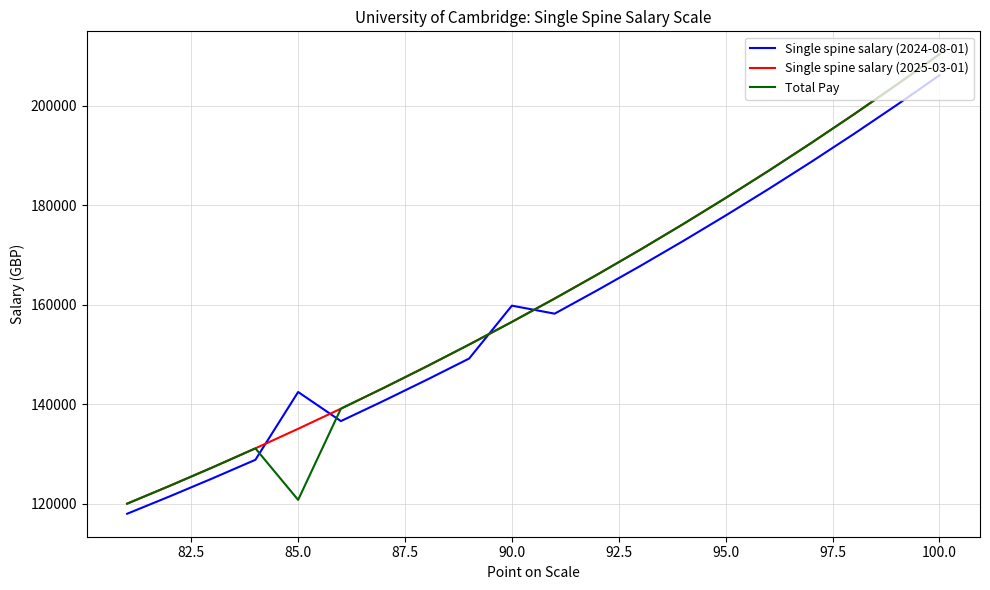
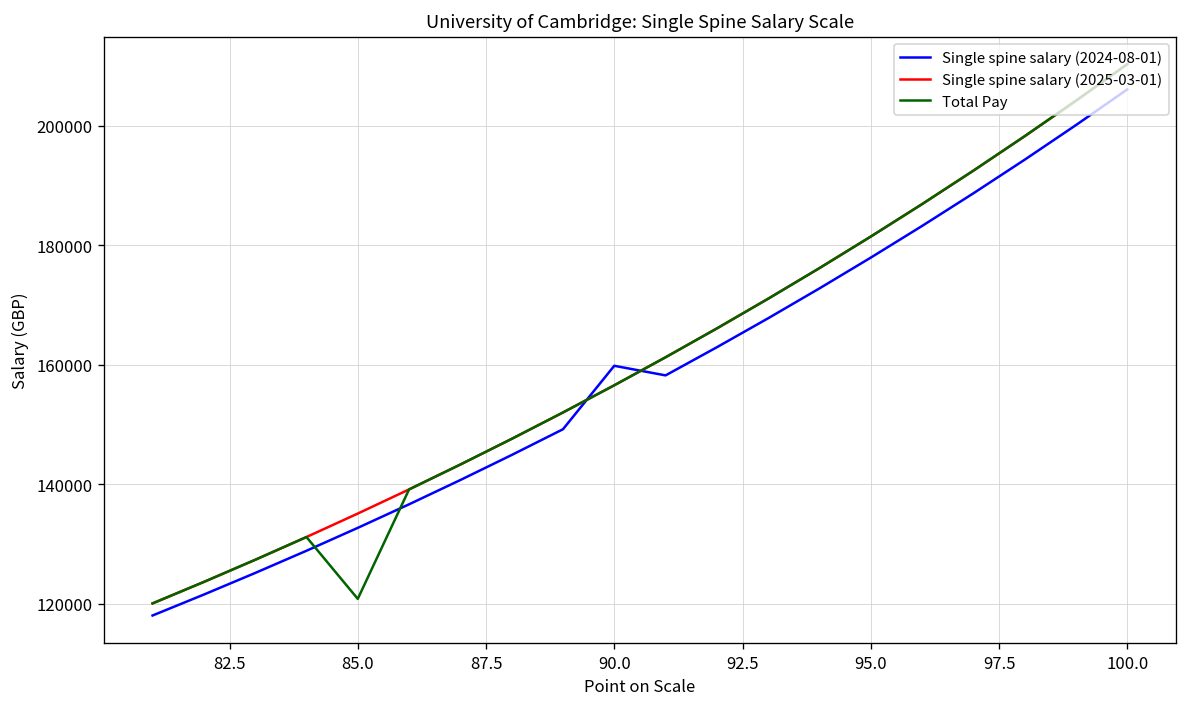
  {
    "Single spine salary (2024-08-01)": {
-     "85.0": 142000,
+     "85.0": 133000,
      "90.0": 160000,
      "95.0": 178000
    },
    "Single spine salary (2025-03-01)": {
      "85.0": 135000
    },
    "Total Pay": {
      "85.0": 121000
    }
  }
